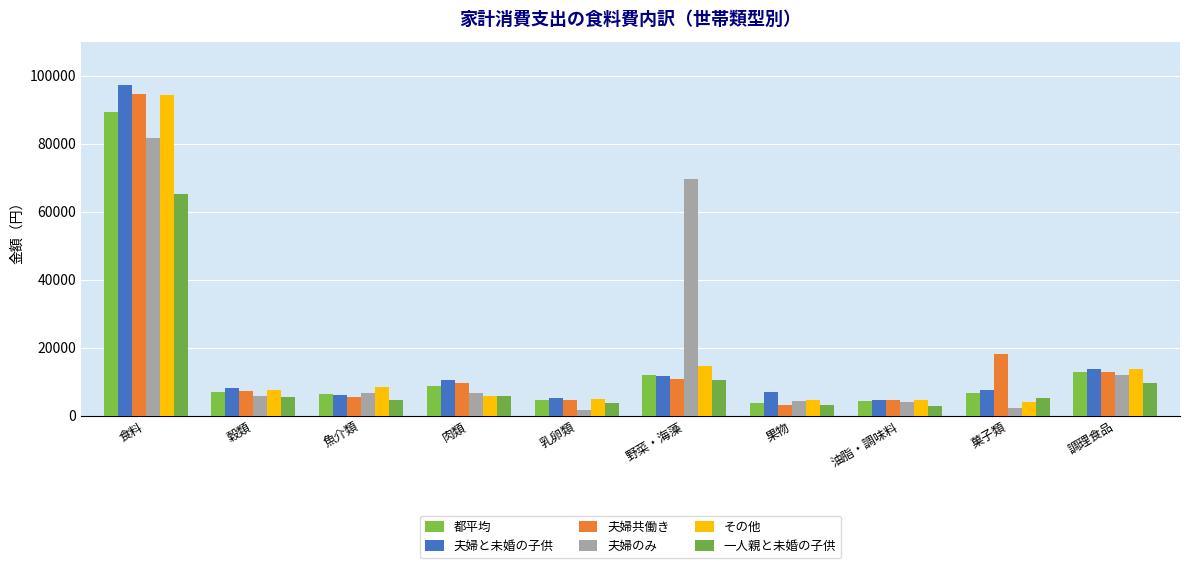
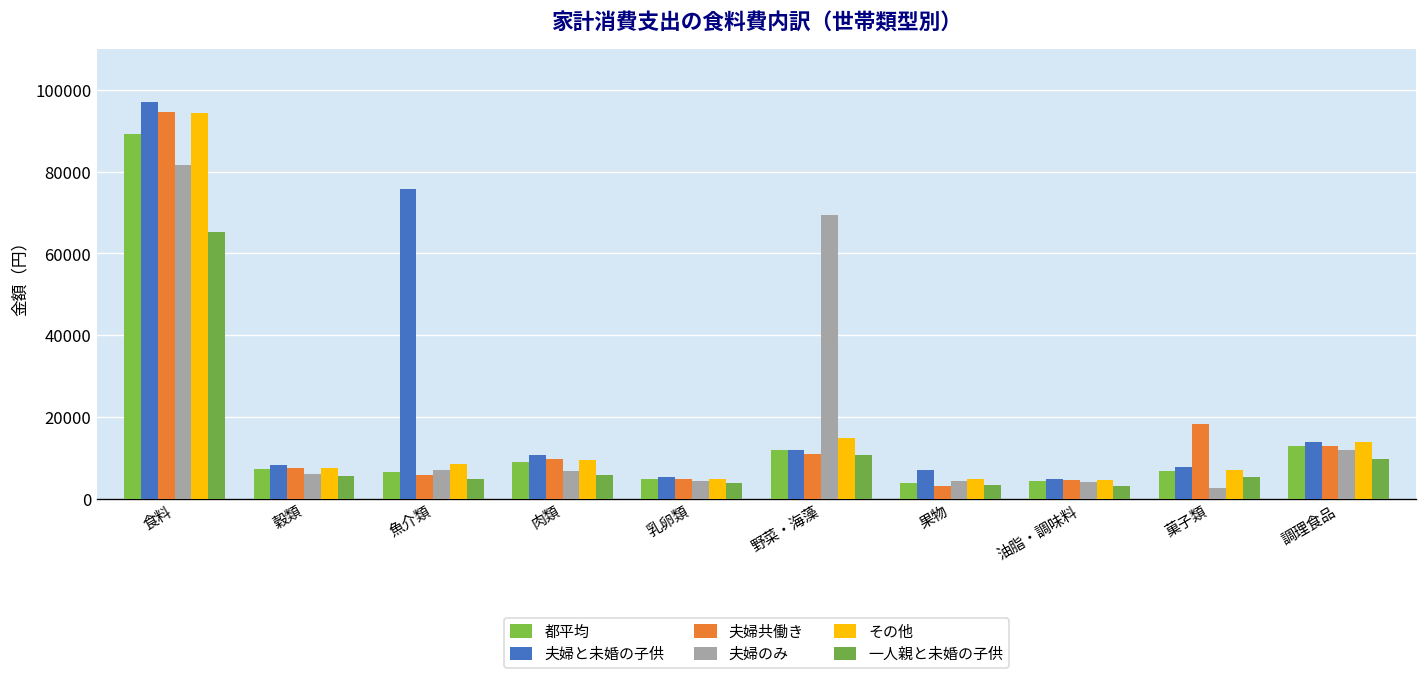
  {
    "夫婦と未婚の子供": {
      "食料": 97000,
      "穀類": 8000,
-     "魚介類": 6000,
+     "魚介類": 76000,
      "肉類": 11000,
      "乳卵類": 5000,
      "野菜・海藻": 12000,
      "果物": 7000,
      "油脂・調味料": 5000,
      "菓子類": 8000,
      "調理食品": 14000
    },
    "夫婦共働き": {
      "食料": 95000,
      "穀類": 7000,
      "魚介類": 6000,
      "肉類": 10000,
      "乳卵類": 5000,
      "野菜・海藻": 11000,
      "果物": 3000,
      "油脂・調味料": 5000,
      "菓子類": 18000,
      "調理食品": 13000
    },
    "夫婦のみ": {
      "食料": 82000,
      "穀類": 6000,
      "魚介類": 7000,
      "肉類": 7000,
-     "乳卵類": 2000,
+     "乳卵類": 4000,
      "野菜・海藻": 69000,
      "果物": 4000,
      "油脂・調味料": 4000,
      "菓子類": 2000,
      "調理食品": 12000
    },
    "その他": {
      "食料": 94000,
      "穀類": 8000,
      "魚介類": 8000,
-     "肉類": 6000,
+     "肉類": 9000,
      "乳卵類": 5000,
      "野菜・海藻": 15000,
      "果物": 5000,
      "油脂・調味料": 5000,
-     "菓子類": 4000,
+     "菓子類": 7000,
      "調理食品": 14000
    }
  }
